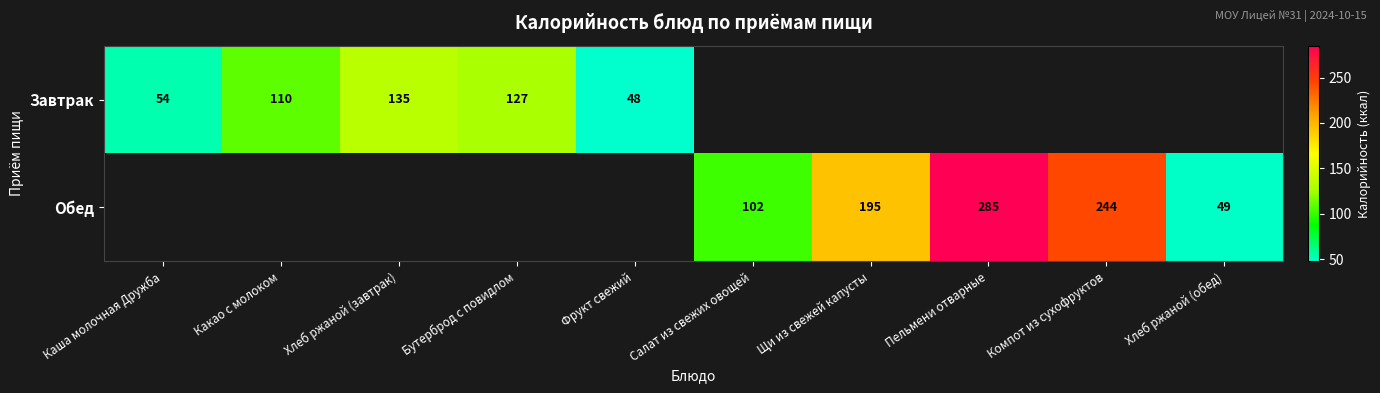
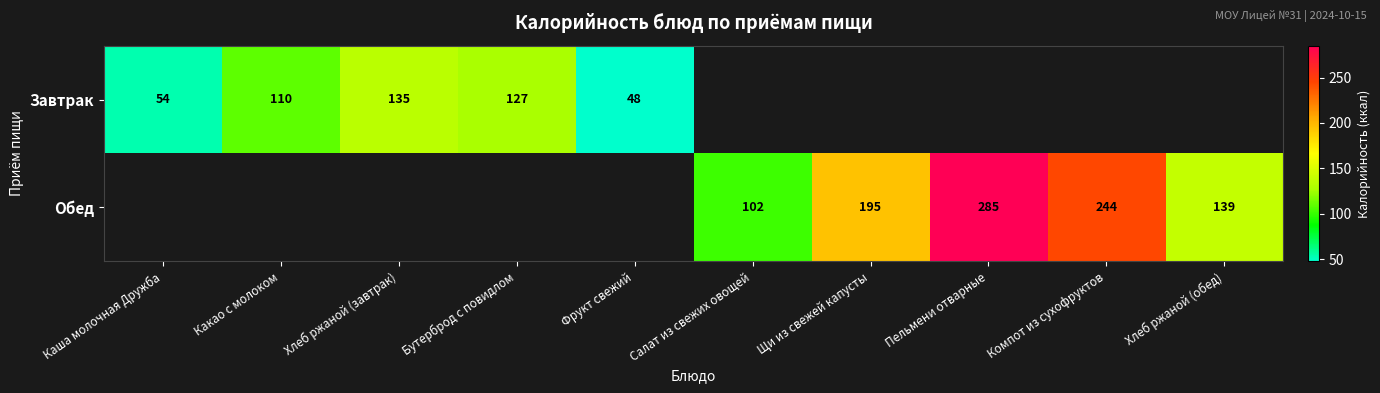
  {
    "Завтрак": {
      "Каша молочная Дружба": 54,
      "Какао с молоком": 110,
      "Хлеб ржаной (завтрак)": 135,
      "Бутерброд с повидлом": 127,
      "Фрукт свежий": 48
    },
    "Обед": {
      "Салат из свежих овощей": 102,
      "Щи из свежей капусты": 195,
      "Пельмени отварные": 285,
      "Компот из сухофруктов": 244,
-     "Хлеб ржаной (обед)": 49
+     "Хлеб ржаной (обед)": 139
    }
  }
